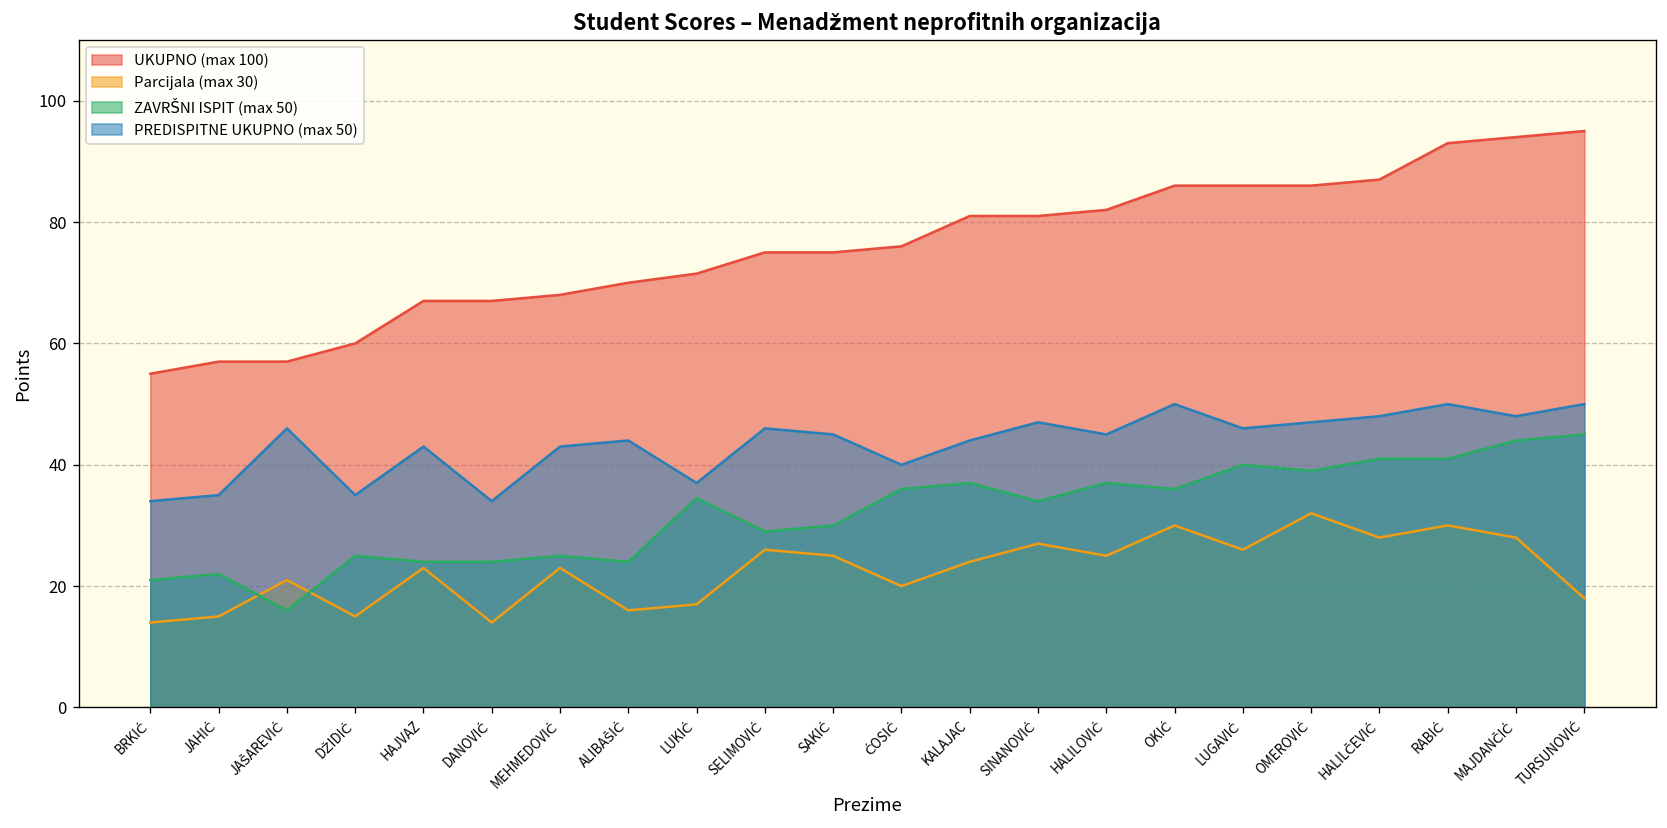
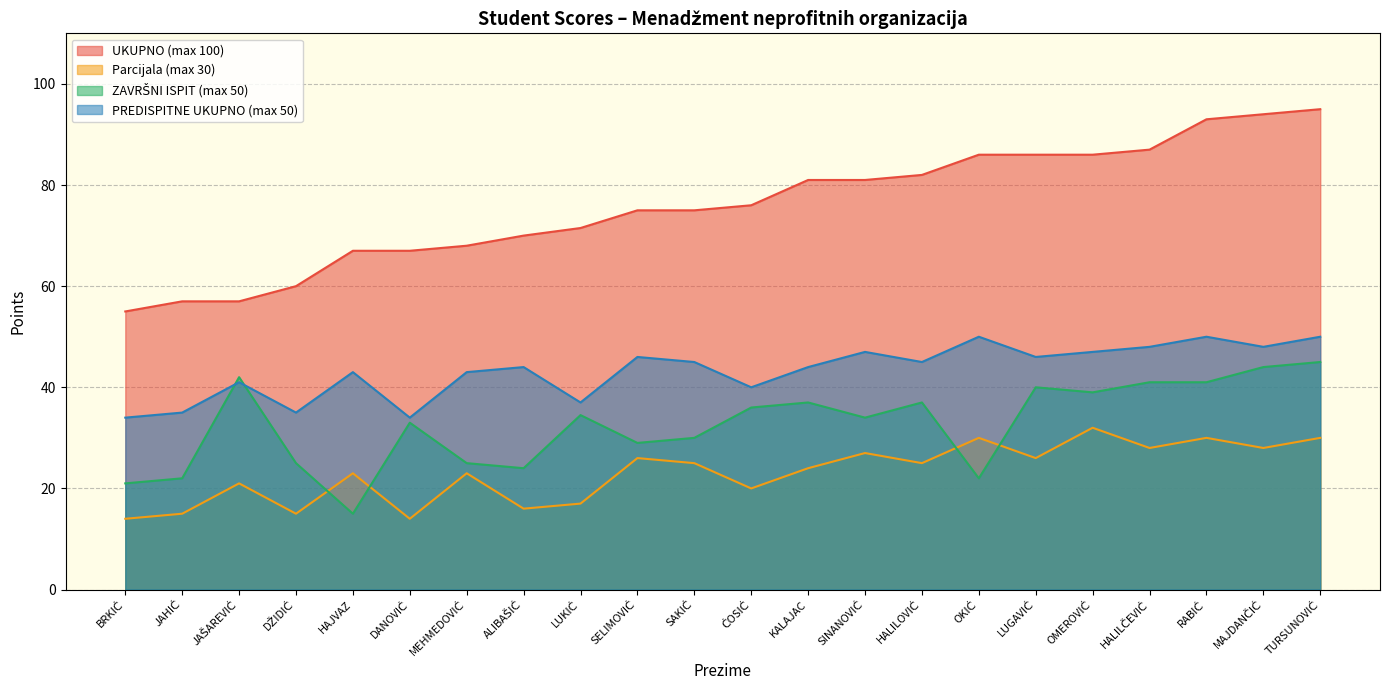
  {
    "UKUPNO (max 100)": {
      "BRKIĆ": 55,
      "JAHIĆ": 57,
      "JAŠAREVIĆ": 57,
      "DŽIDIĆ": 60,
      "HAJVAZ": 67,
      "DANOVIĆ": 67,
      "MEHMEDOVIĆ": 68,
      "ALIBAŠIĆ": 70,
      "LUKIĆ": 72,
      "SELIMOVIĆ": 75,
      "SAKIĆ": 75,
      "ĆOSIĆ": 76,
      "KALAJAC": 81,
      "SINANOVIĆ": 81,
      "HALILOVIĆ": 82,
      "OKIĆ": 86,
      "LUGAVIĆ": 86,
      "OMEROVIĆ": 86,
      "HALILČEVIĆ": 87,
      "RABIĆ": 93,
      "MAJDANČIĆ": 94,
      "TURSUNOVIĆ": 95
    },
    "Parcijala (max 30)": {
      "BRKIĆ": 14,
      "JAHIĆ": 15,
      "JAŠAREVIĆ": 21,
      "DŽIDIĆ": 15,
      "HAJVAZ": 23,
      "DANOVIĆ": 14,
      "MEHMEDOVIĆ": 23,
      "ALIBAŠIĆ": 16,
      "LUKIĆ": 17,
      "SELIMOVIĆ": 26,
      "SAKIĆ": 25,
      "ĆOSIĆ": 20,
      "KALAJAC": 24,
      "SINANOVIĆ": 27,
      "HALILOVIĆ": 25,
      "OKIĆ": 30,
      "LUGAVIĆ": 26,
      "OMEROVIĆ": 32,
      "HALILČEVIĆ": 28,
      "RABIĆ": 30,
      "MAJDANČIĆ": 28,
-     "TURSUNOVIĆ": 18
+     "TURSUNOVIĆ": 30
    },
    "ZAVRŠNI ISPIT (max 50)": {
      "BRKIĆ": 21,
      "JAHIĆ": 22,
-     "JAŠAREVIĆ": 16,
+     "JAŠAREVIĆ": 42,
      "DŽIDIĆ": 25,
-     "HAJVAZ": 24,
-     "DANOVIĆ": 24,
+     "HAJVAZ": 15,
+     "DANOVIĆ": 33,
      "MEHMEDOVIĆ": 25,
      "ALIBAŠIĆ": 24,
      "LUKIĆ": 35,
      "SELIMOVIĆ": 29,
      "SAKIĆ": 30,
      "ĆOSIĆ": 36,
      "KALAJAC": 37,
      "SINANOVIĆ": 34,
      "HALILOVIĆ": 37,
-     "OKIĆ": 36,
+     "OKIĆ": 22,
      "LUGAVIĆ": 40,
      "OMEROVIĆ": 39,
      "HALILČEVIĆ": 41,
      "RABIĆ": 41,
      "MAJDANČIĆ": 44,
      "TURSUNOVIĆ": 45
    },
    "PREDISPITNE UKUPNO (max 50)": {
      "BRKIĆ": 34,
      "JAHIĆ": 35,
-     "JAŠAREVIĆ": 46,
+     "JAŠAREVIĆ": 41,
      "DŽIDIĆ": 35,
      "HAJVAZ": 43,
      "DANOVIĆ": 34,
      "MEHMEDOVIĆ": 43,
      "ALIBAŠIĆ": 44,
      "LUKIĆ": 37,
      "SELIMOVIĆ": 46,
      "SAKIĆ": 45,
      "ĆOSIĆ": 40,
      "KALAJAC": 44,
      "SINANOVIĆ": 47,
      "HALILOVIĆ": 45,
      "OKIĆ": 50,
      "LUGAVIĆ": 46,
      "OMEROVIĆ": 47,
      "HALILČEVIĆ": 48,
      "RABIĆ": 50,
      "MAJDANČIĆ": 48,
      "TURSUNOVIĆ": 50
    }
  }
